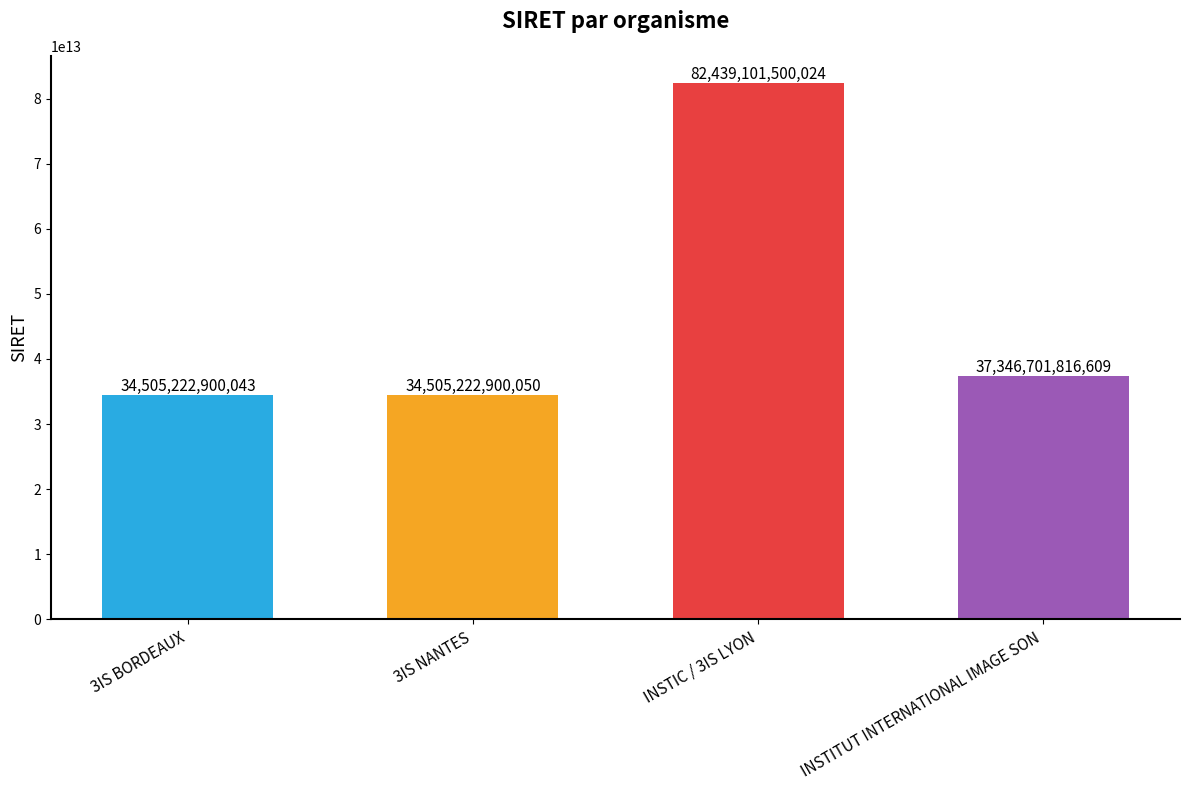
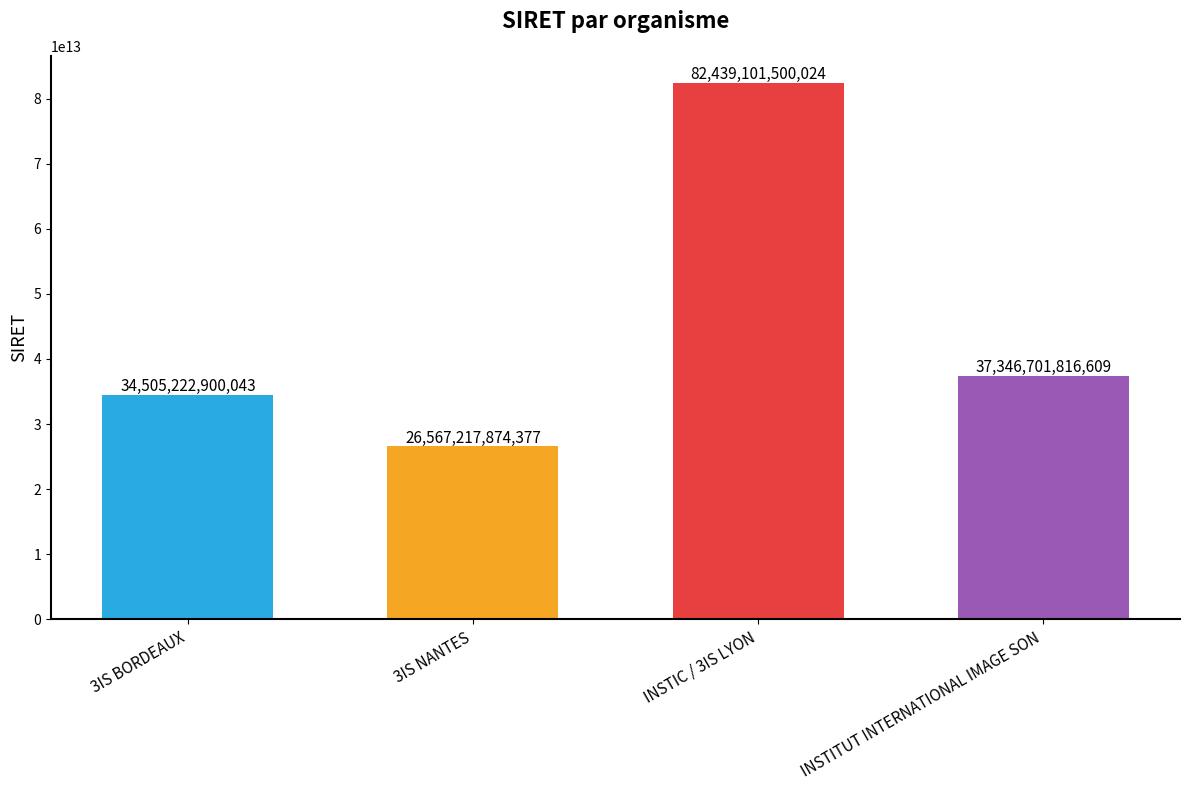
  {
    "3IS BORDEAUX": "34,505,222,900,043",
-   "3IS NANTES": "34,505,222,900,050",
+   "3IS NANTES": "26,567,217,874,377",
    "INSTIC / 3IS LYON": "82,439,101,500,024",
    "INSTITUT INTERNATIONAL IMAGE SON": "37,346,701,816,609"
  }
